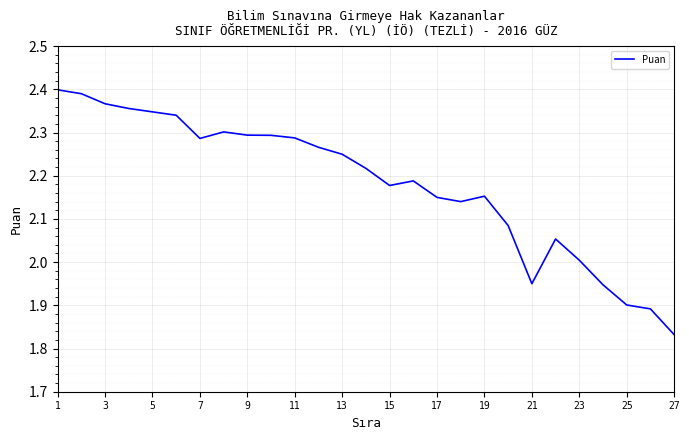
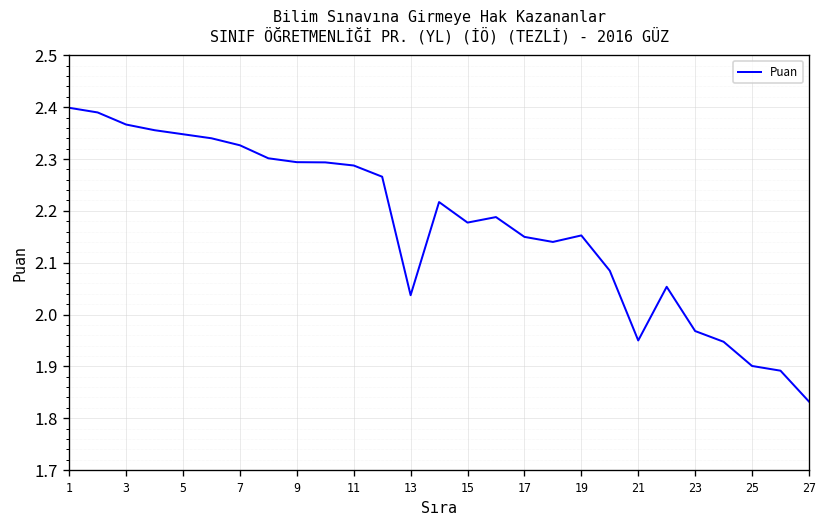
  {
    "1": 2.40,
    "3": 2.37,
    "5": 2.35,
-   "7": 2.29,
+   "7": 2.33,
    "9": 2.29,
    "11": 2.29,
-   "13": 2.25,
+   "13": 2.04,
    "15": 2.18,
    "17": 2.15,
    "19": 2.15,
    "21": 1.95,
-   "23": 2.00,
+   "23": 1.97,
    "25": 1.90,
    "27": 1.83
  }
